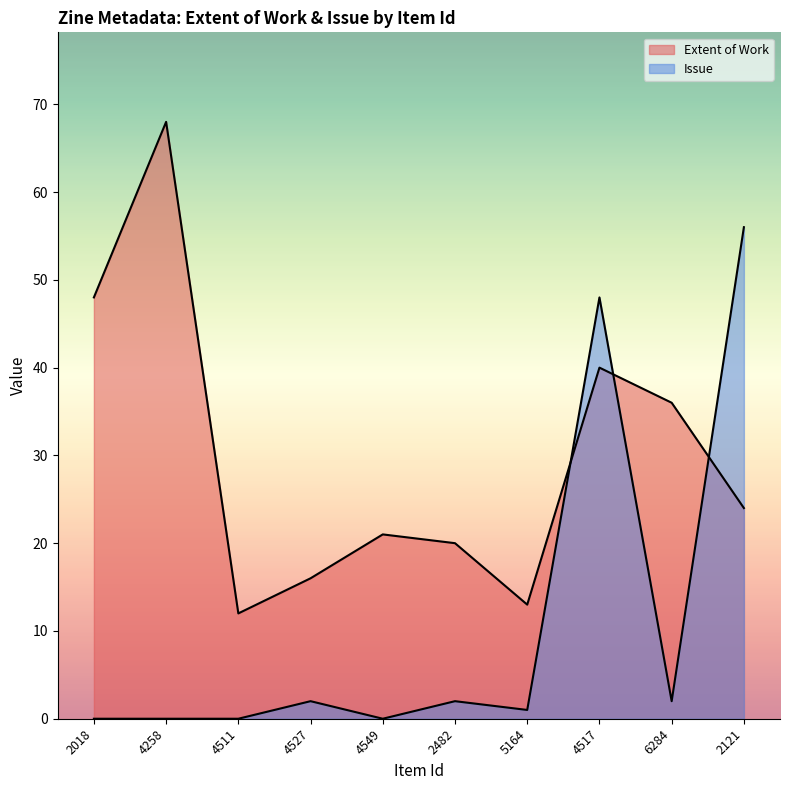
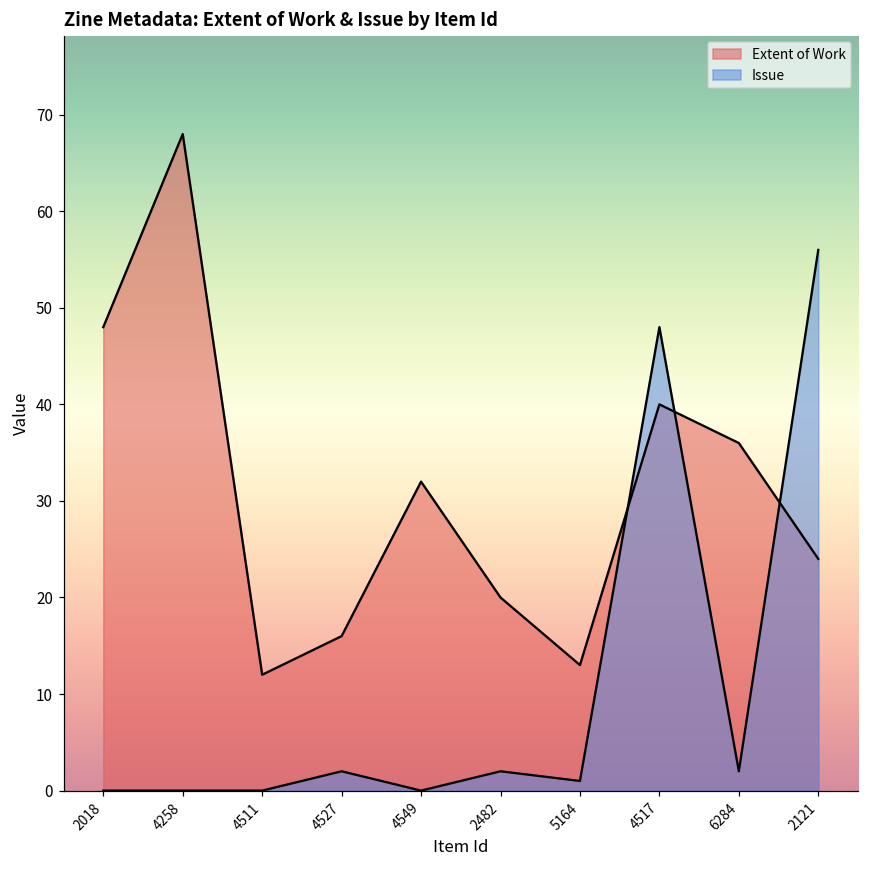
  {
    "Extent of Work": {
      "2018": 48,
      "4258": 68,
      "4511": 12,
      "4527": 16,
-     "4549": 21,
+     "4549": 32,
      "2482": 20,
      "5164": 13,
      "4517": 40,
      "6284": 36,
      "2121": 24
    },
    "Issue": {
      "2018": 0,
      "4258": 0,
      "4511": 0,
      "4527": 2,
      "4549": 0,
      "2482": 2,
      "5164": 1,
      "4517": 48,
      "6284": 2,
      "2121": 56
    }
  }
